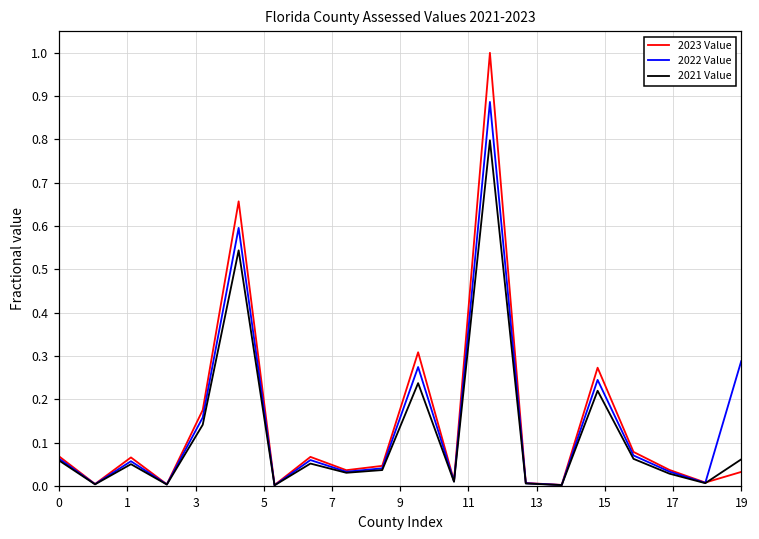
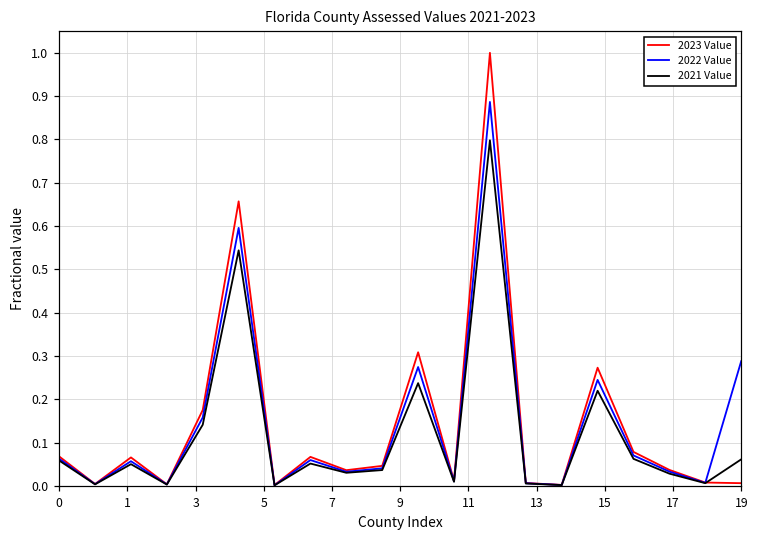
  {
    "2023 Value": {
-     "19": 0.03
+     "19": 0.01
    },
    "2022 Value": {
      "19": 0.29
    },
    "2021 Value": {
      "19": 0.06
    }
  }
